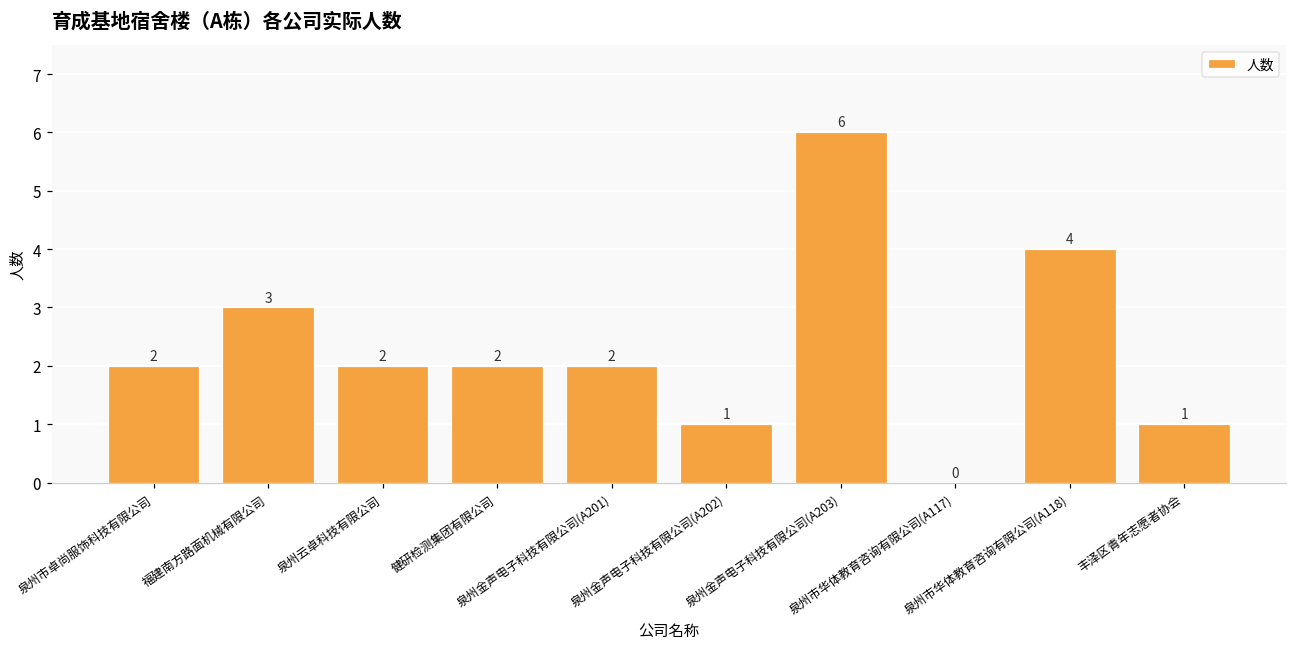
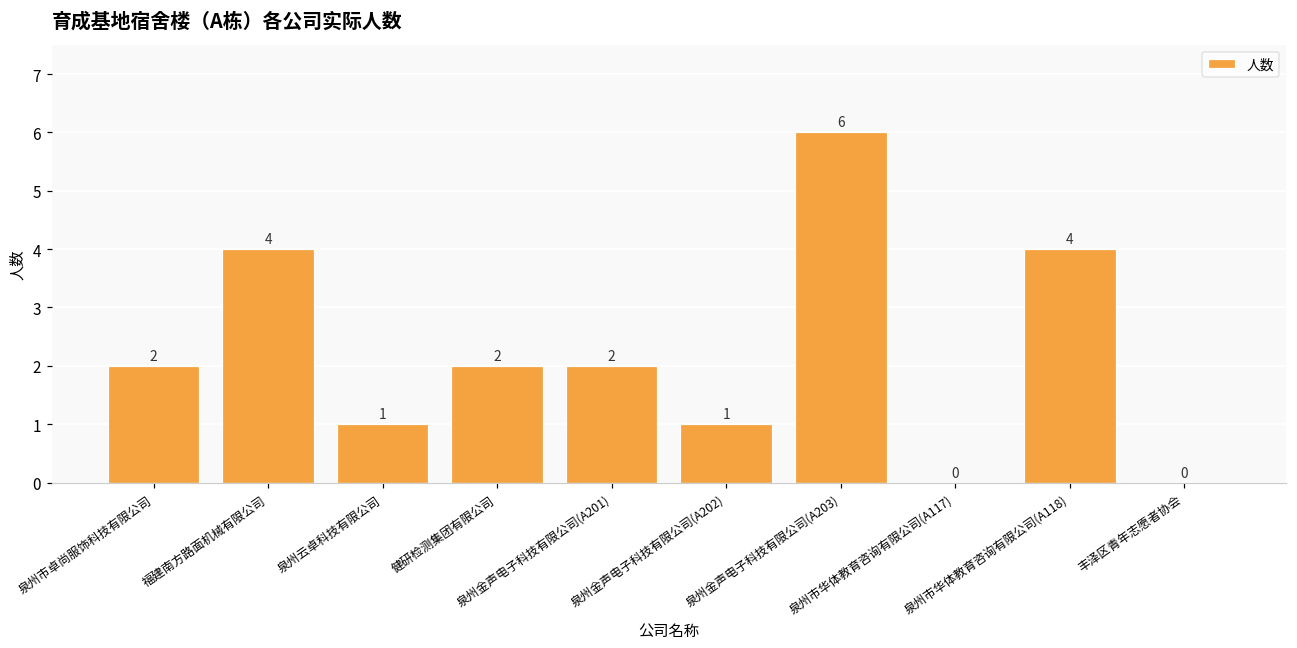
  {
    "泉州市卓尚服饰科技有限公司": 2,
-   "福建南方路面机械有限公司": 3,
-   "泉州云卓科技有限公司": 2,
+   "福建南方路面机械有限公司": 4,
+   "泉州云卓科技有限公司": 1,
    "健研检测集团有限公司": 2,
    "泉州金声电子科技有限公司(A201)": 2,
    "泉州金声电子科技有限公司(A202)": 1,
    "泉州金声电子科技有限公司(A203)": 6,
    "泉州市华体教育咨询有限公司(A117)": 0,
    "泉州市华体教育咨询有限公司(A118)": 4,
-   "丰泽区青年志愿者协会": 1
+   "丰泽区青年志愿者协会": 0
  }
